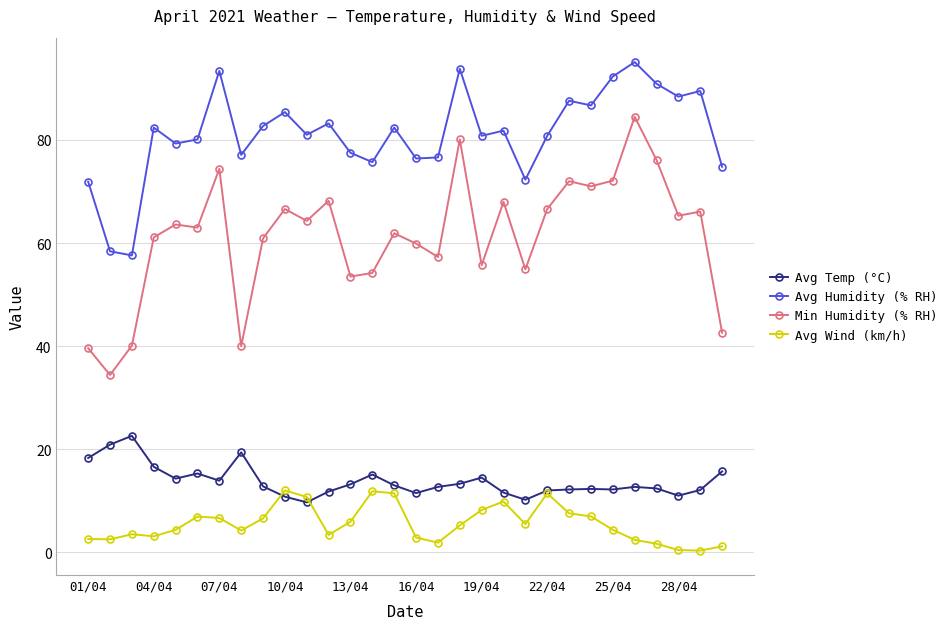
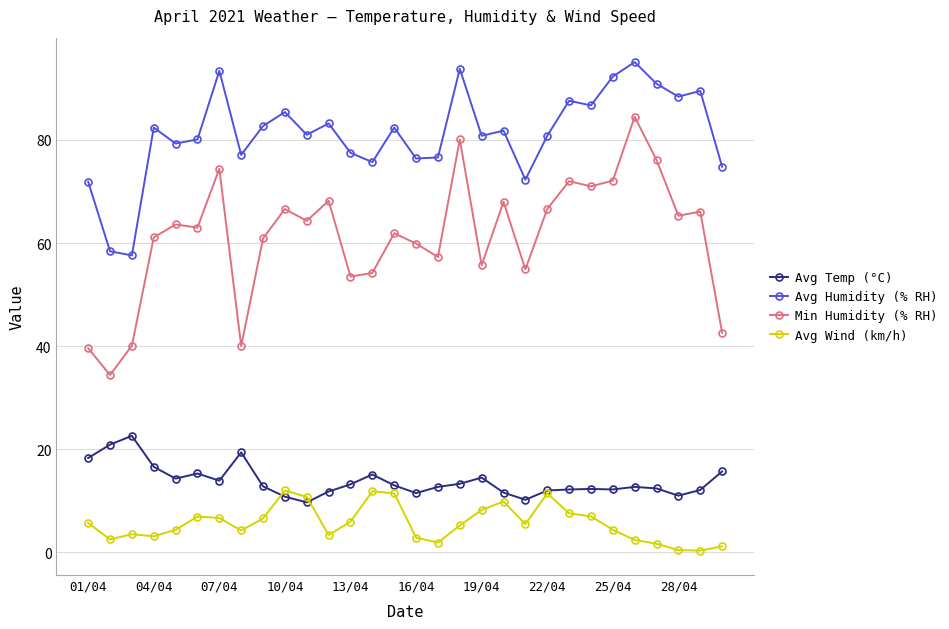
  {
    "Avg Temp (°C)": {
      "01/04": 18,
      "04/04": 17,
      "07/04": 14,
      "10/04": 11,
      "13/04": 13,
      "16/04": 12,
      "19/04": 15,
      "22/04": 12,
      "25/04": 12,
      "28/04": 11
    },
    "Avg Humidity (% RH)": {
      "01/04": 72,
      "04/04": 82,
      "07/04": 93,
      "10/04": 85,
      "13/04": 78,
      "16/04": 76,
      "19/04": 81,
      "22/04": 81,
      "25/04": 92,
      "28/04": 88
    },
    "Min Humidity (% RH)": {
      "01/04": 40,
      "04/04": 61,
      "07/04": 74,
      "10/04": 67,
      "13/04": 54,
      "16/04": 60,
      "19/04": 56,
      "22/04": 67,
      "25/04": 72,
      "28/04": 65
    },
    "Avg Wind (km/h)": {
-     "01/04": 3,
+     "01/04": 6,
      "04/04": 3,
      "07/04": 7,
      "10/04": 12,
      "13/04": 6,
      "16/04": 3,
      "19/04": 8,
      "22/04": 11,
      "25/04": 4,
      "28/04": 0
    }
  }
